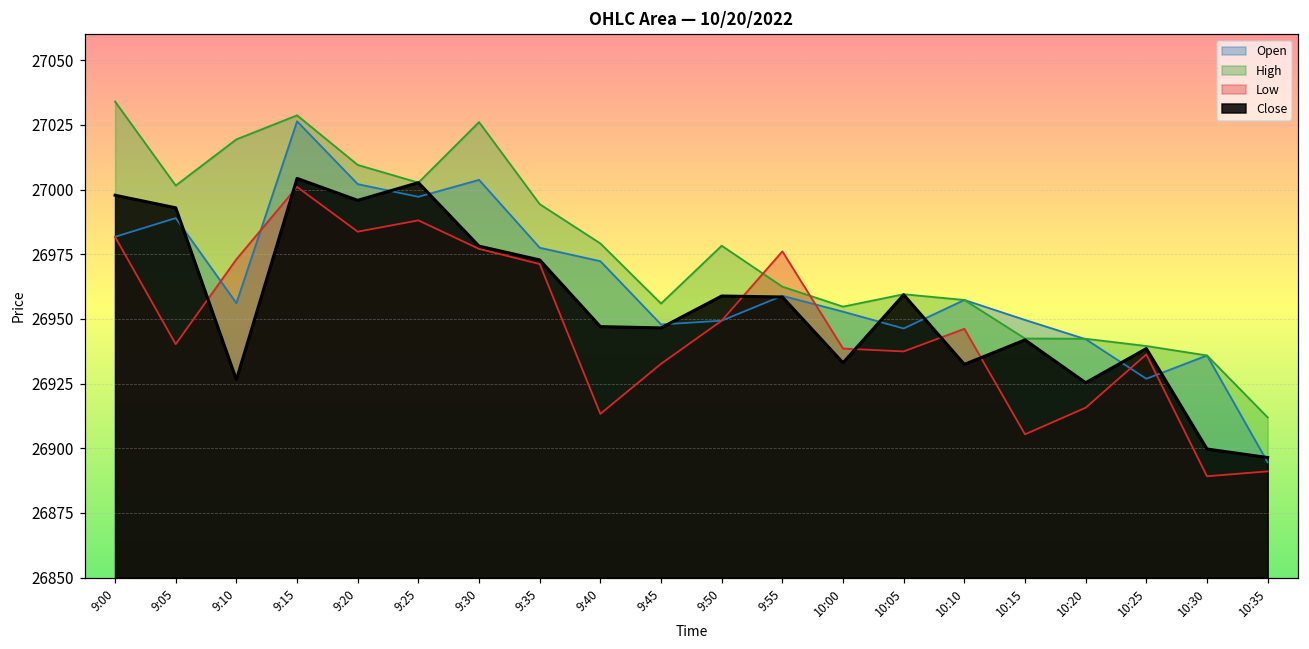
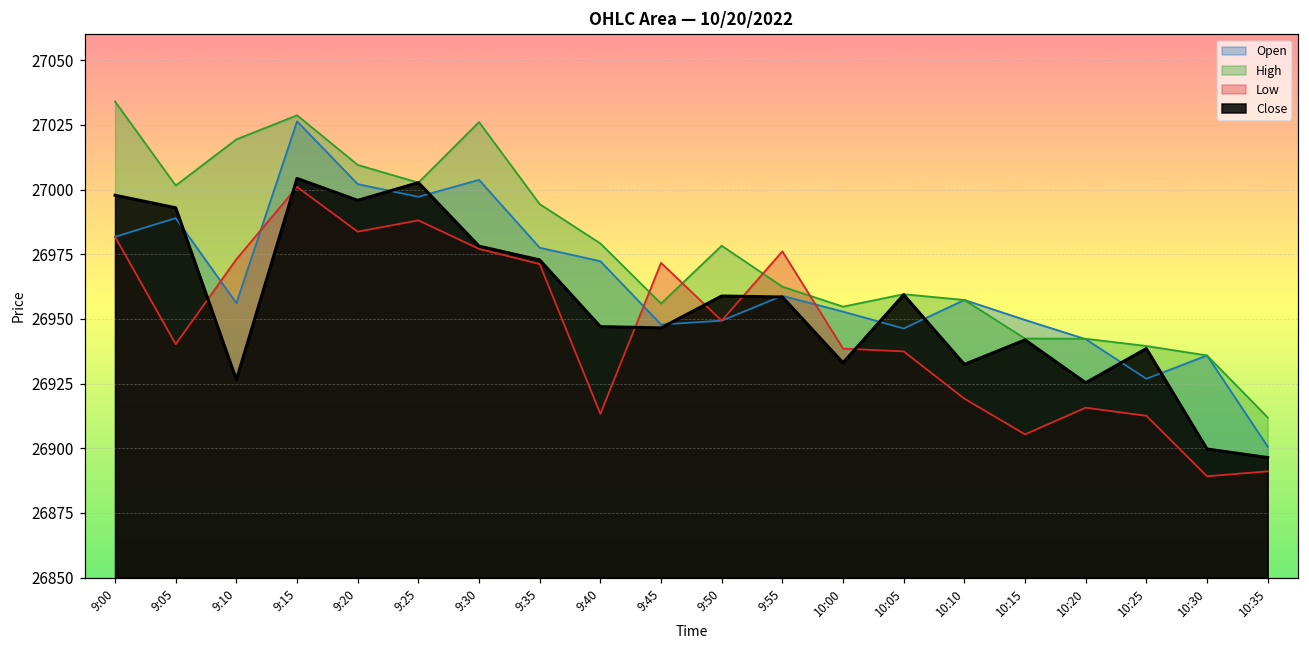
  {
    "Open": {
      "9:05": 26989,
      "9:10": 26956,
      "9:15": 27026,
      "9:20": 27002,
      "9:25": 26997,
      "9:30": 27004,
      "9:35": 26978,
      "9:40": 26972,
      "9:45": 26948,
      "10:00": 26953,
      "10:05": 26946,
      "10:15": 26950,
      "10:25": 26927,
-     "10:35": 26895
+     "10:35": 26901
    },
    "High": {
      "9:00": 27034,
      "9:05": 27002,
      "9:10": 27019,
      "9:15": 27029,
      "9:20": 27010,
      "9:30": 27026,
      "9:35": 26994,
      "9:40": 26979,
      "9:45": 26956,
      "9:50": 26978,
      "9:55": 26962,
      "10:00": 26955,
      "10:35": 26912
    },
    "Low": {
      "9:05": 26940,
      "9:10": 26973,
      "9:15": 27001,
      "9:20": 26984,
      "9:25": 26988,
      "9:35": 26971,
      "9:40": 26913,
-     "9:45": 26933,
+     "9:45": 26972,
      "9:55": 26976,
      "10:00": 26939,
      "10:05": 26937,
-     "10:10": 26946,
+     "10:10": 26919,
      "10:15": 26905,
      "10:20": 26916,
-     "10:25": 26936,
+     "10:25": 26913,
      "10:30": 26889,
      "10:35": 26891
    },
    "Close": {
      "9:00": 26998,
      "9:05": 26993,
      "9:10": 26927,
      "9:15": 27004,
      "9:20": 26996,
      "9:35": 26973,
      "9:40": 26947,
      "9:45": 26947,
      "9:50": 26959,
      "10:00": 26933,
      "10:10": 26932,
      "10:20": 26925,
      "10:30": 26900,
      "10:35": 26896
    }
  }
